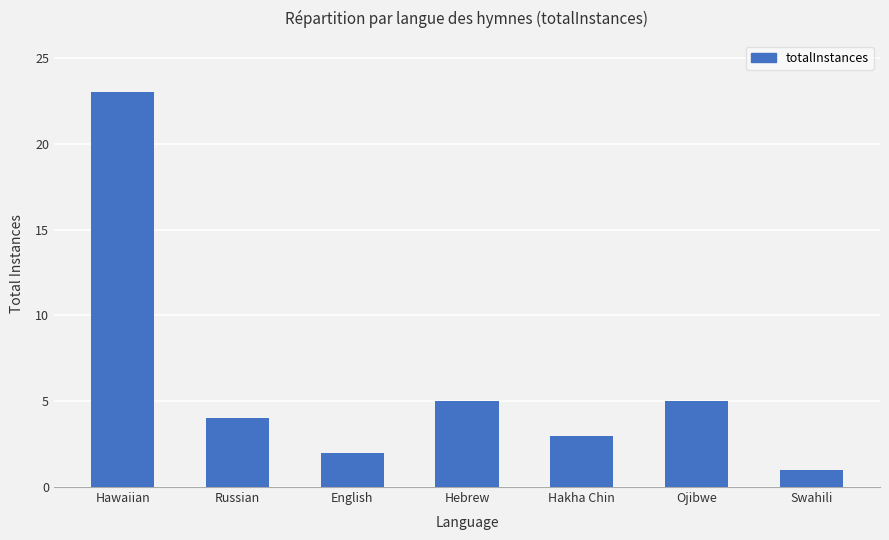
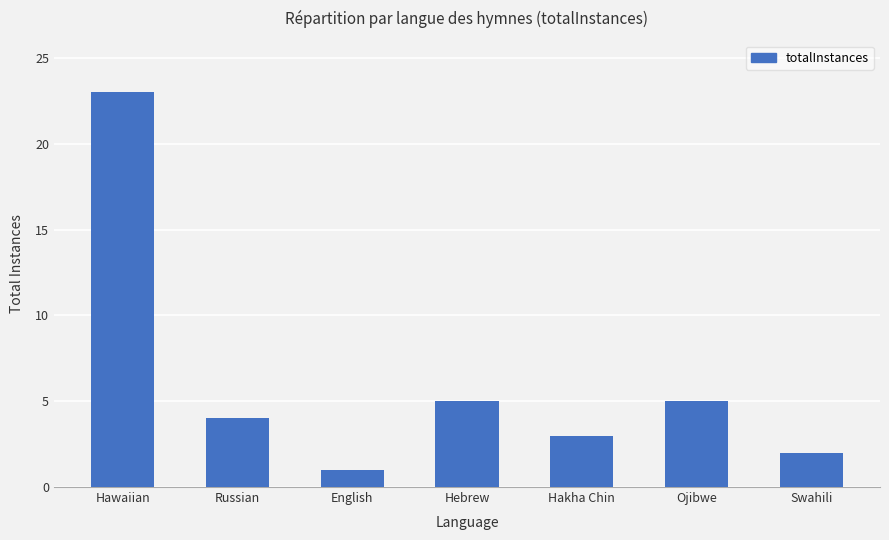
  {
    "Hawaiian": 23,
    "Russian": 4,
-   "English": 2,
+   "English": 1,
    "Hebrew": 5,
    "Hakha Chin": 3,
    "Ojibwe": 5,
-   "Swahili": 1
+   "Swahili": 2
  }
